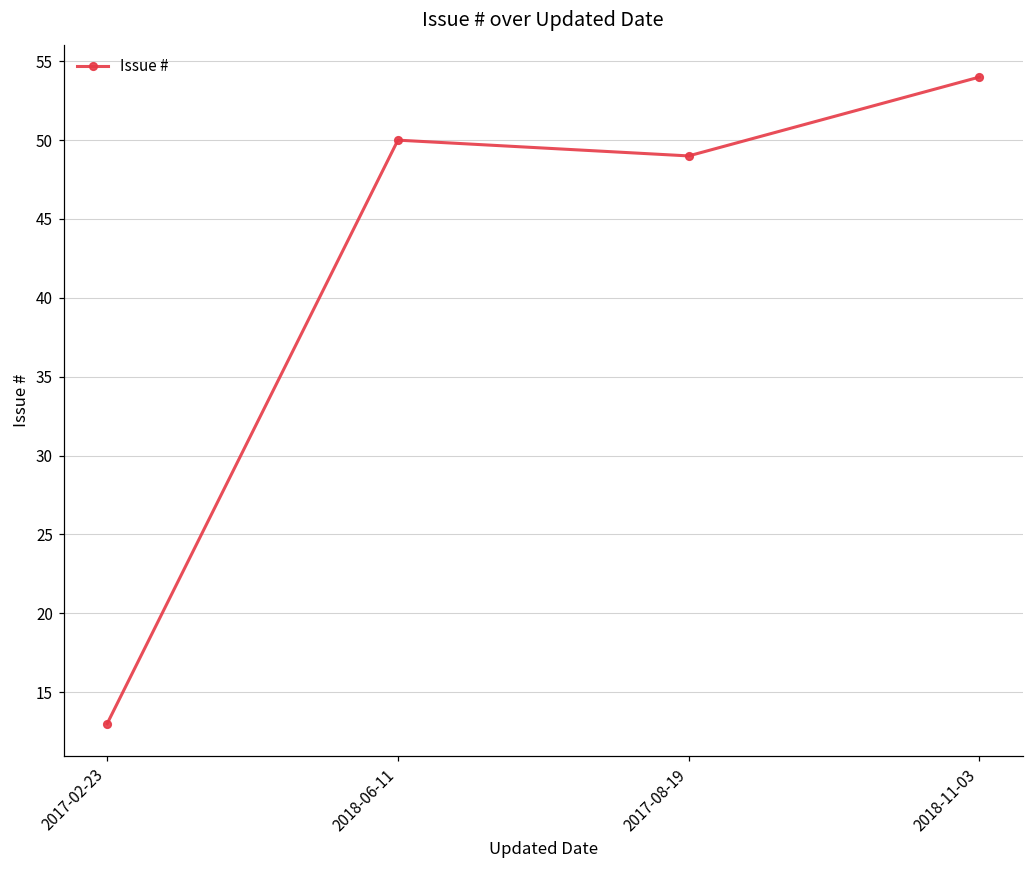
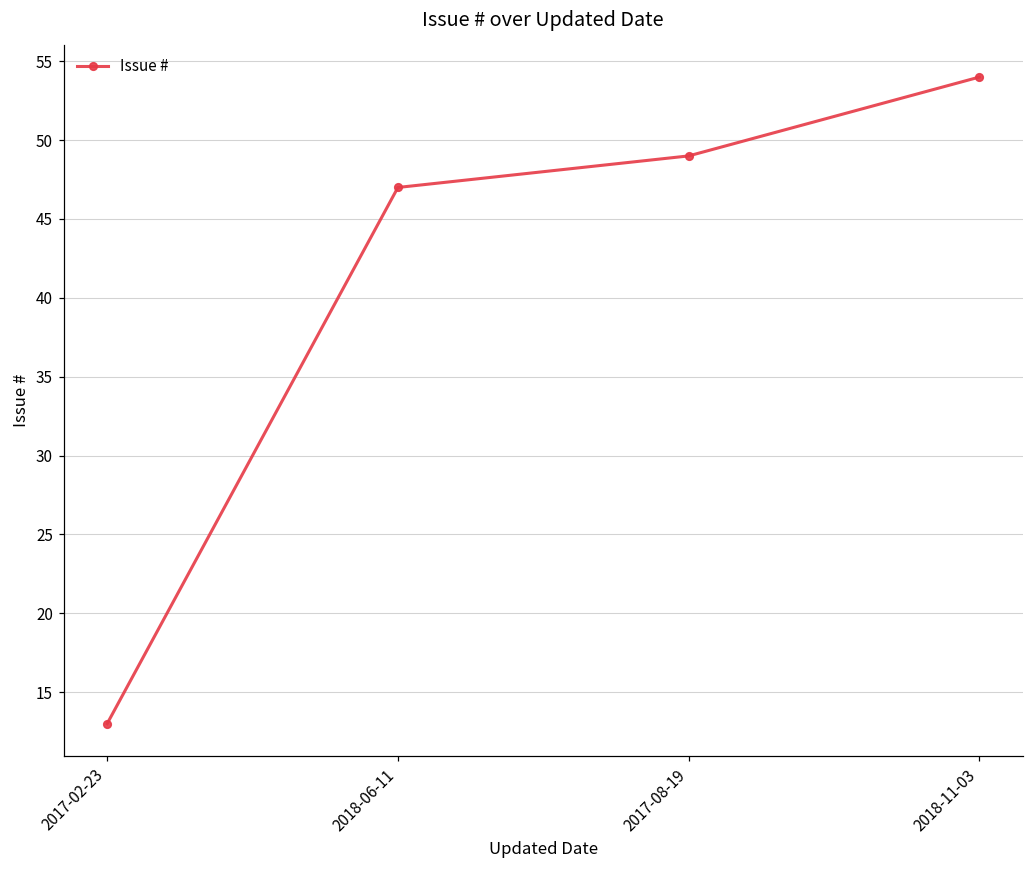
  {
    "2017-02-23": 13,
-   "2018-06-11": 50,
+   "2018-06-11": 47,
    "2017-08-19": 49,
    "2018-11-03": 54
  }
